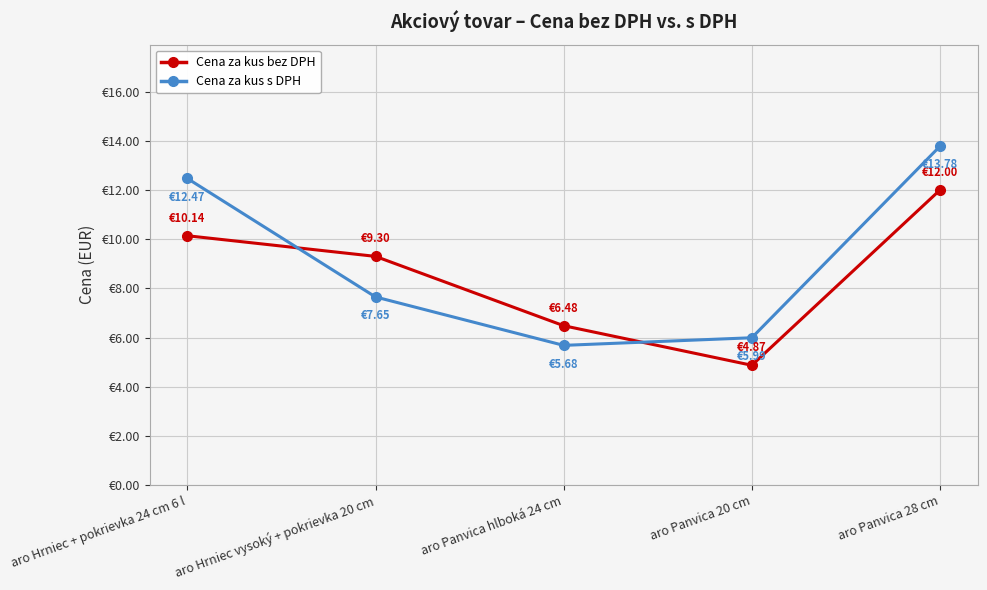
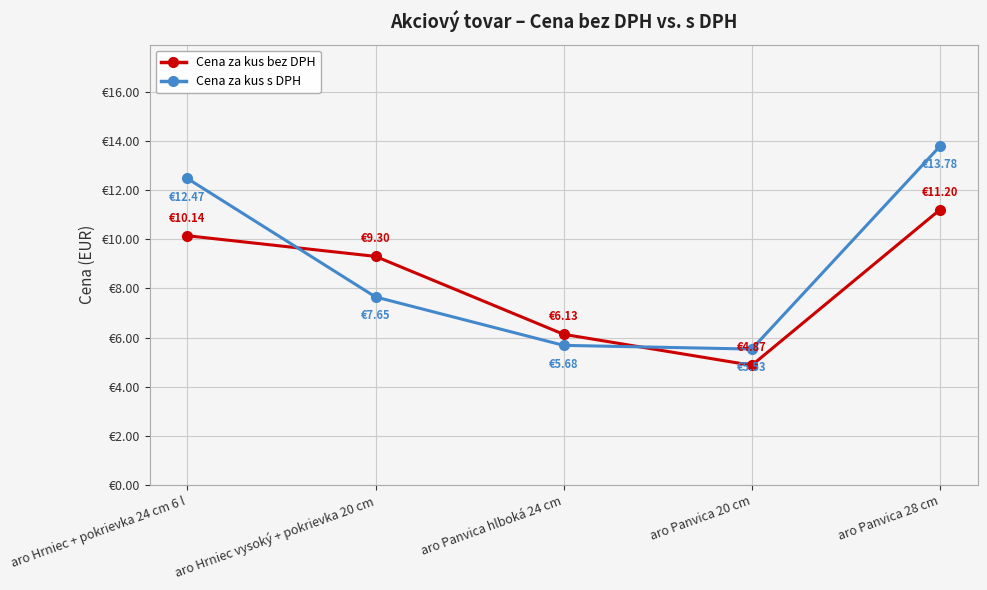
  {
    "Cena za kus bez DPH": {
      "aro Hrniec + pokrievka 24 cm 6 l": "€10.14",
      "aro Hrniec vysoký + pokrievka 20 cm": "€9.30",
-     "aro Panvica hlboká 24 cm": "€6.48",
-     "aro Panvica 28 cm": "€12.00"
+     "aro Panvica hlboká 24 cm": "€6.13",
+     "aro Panvica 28 cm": "€11.20"
    },
    "Cena za kus s DPH": {
      "aro Hrniec + pokrievka 24 cm 6 l": "€12.47",
      "aro Hrniec vysoký + pokrievka 20 cm": "€7.65",
      "aro Panvica hlboká 24 cm": "€5.68",
-     "aro Panvica 20 cm": "€5.99"
+     "aro Panvica 20 cm": "€5.53"
    }
  }
